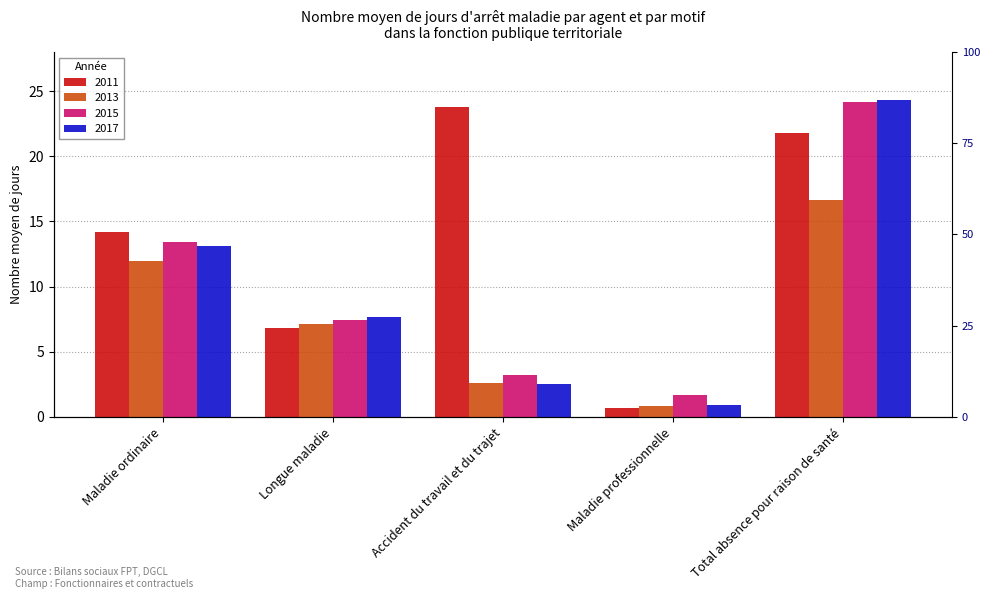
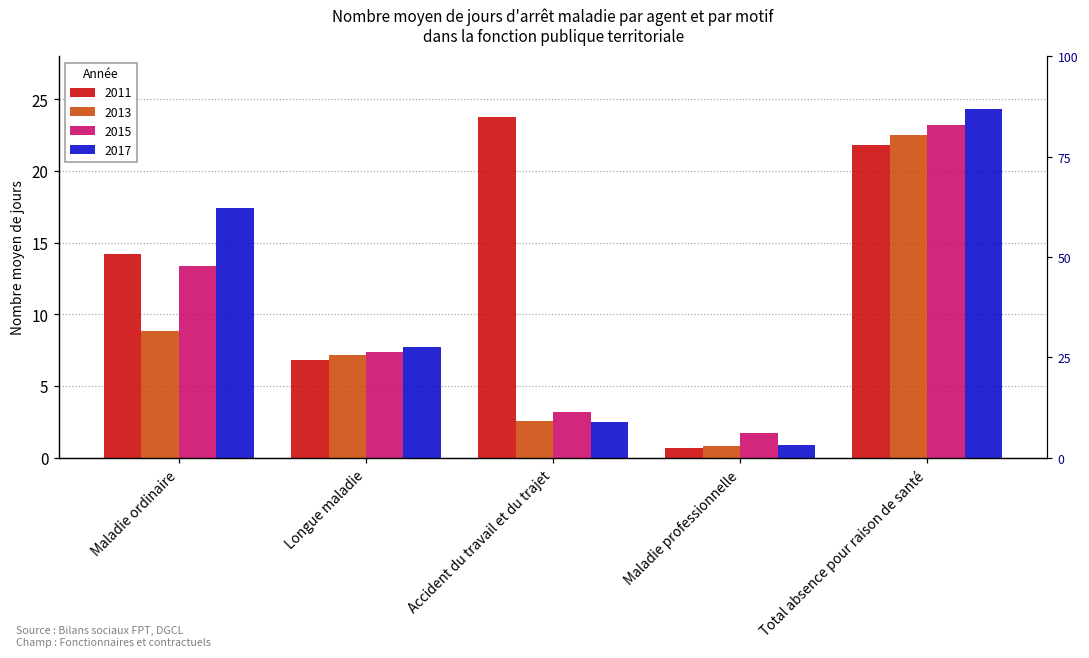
  {
    "2011": {
      "Maladie ordinaire": 14.2,
      "Longue maladie": 6.8,
      "Accident du travail et du trajet": 23.8,
      "Maladie professionnelle": 0.7,
      "Total absence pour raison de santé": 21.8
    },
    "2013": {
-     "Maladie ordinaire": 11.9,
+     "Maladie ordinaire": 8.8,
      "Longue maladie": 7.2,
      "Accident du travail et du trajet": 2.6,
      "Maladie professionnelle": 0.8,
-     "Total absence pour raison de santé": 16.7
+     "Total absence pour raison de santé": 22.5
    },
    "2015": {
      "Maladie ordinaire": 13.4,
      "Longue maladie": 7.4,
      "Accident du travail et du trajet": 3.2,
      "Maladie professionnelle": 1.7,
-     "Total absence pour raison de santé": 24.2
+     "Total absence pour raison de santé": 23.2
    },
    "2017": {
-     "Maladie ordinaire": 13.1,
+     "Maladie ordinaire": 17.4,
      "Longue maladie": 7.7,
      "Accident du travail et du trajet": 2.5,
      "Maladie professionnelle": 0.9,
      "Total absence pour raison de santé": 24.3
    }
  }
